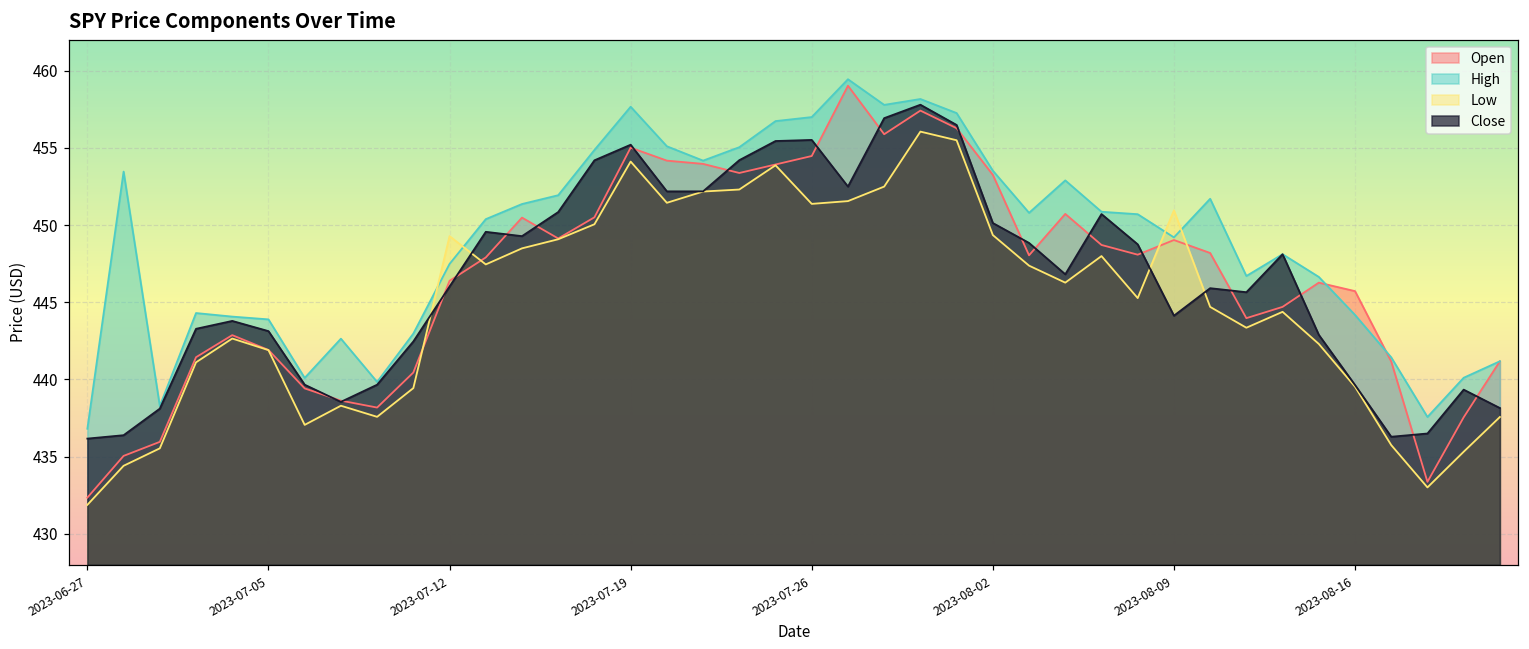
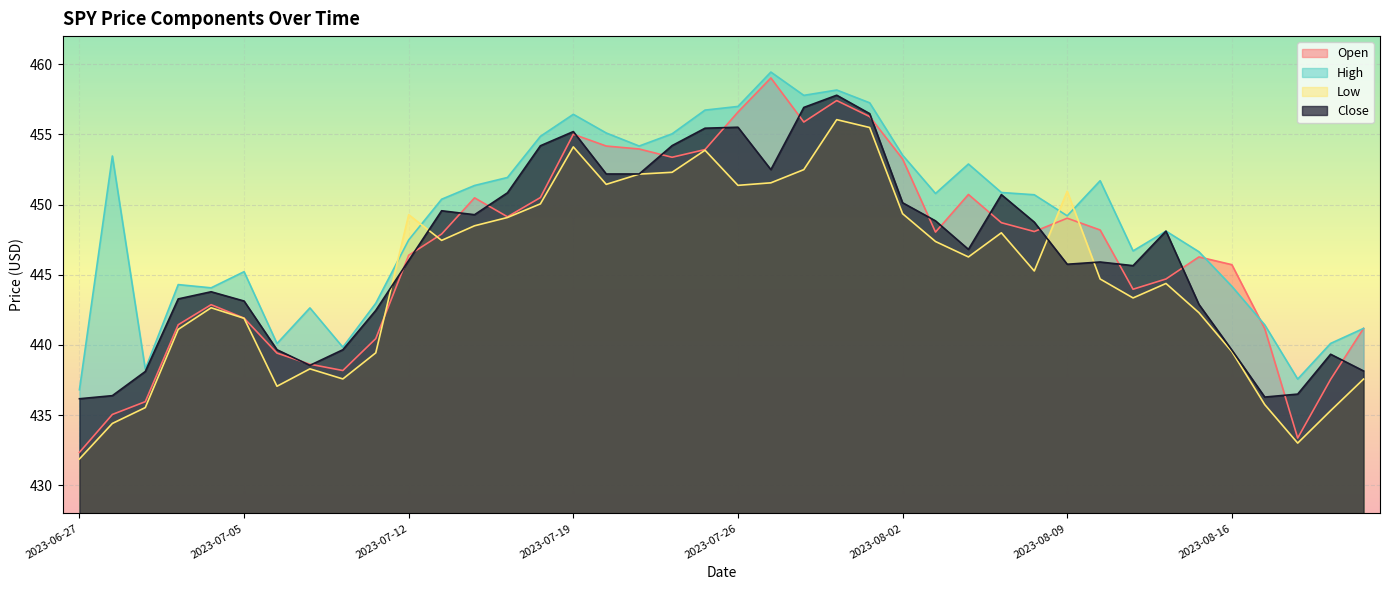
  {
    "Open": {
      "2023-06-27": 432.4,
      "2023-07-12": 446.4,
      "2023-07-19": 455.0,
-     "2023-07-26": 454.5,
+     "2023-07-26": 456.6,
      "2023-08-02": 453.3,
      "2023-08-16": 445.7
    },
    "High": {
      "2023-06-27": 436.8,
-     "2023-07-05": 443.9,
+     "2023-07-05": 445.2,
      "2023-07-12": 447.5,
-     "2023-07-19": 457.7,
+     "2023-07-19": 456.4,
      "2023-07-26": 457.0,
      "2023-08-02": 453.5,
      "2023-08-16": 444.2
    },
    "Low": {
      "2023-06-27": 431.9,
      "2023-07-12": 449.3,
      "2023-07-19": 454.1,
      "2023-07-26": 451.4,
      "2023-08-02": 449.4,
      "2023-08-09": 451.0
    },
    "Close": {
      "2023-06-27": 436.2,
      "2023-07-05": 443.1,
      "2023-07-12": 446.0,
      "2023-07-19": 455.2,
      "2023-07-26": 455.5,
      "2023-08-02": 450.1,
-     "2023-08-09": 444.1
+     "2023-08-09": 445.8
    }
  }
